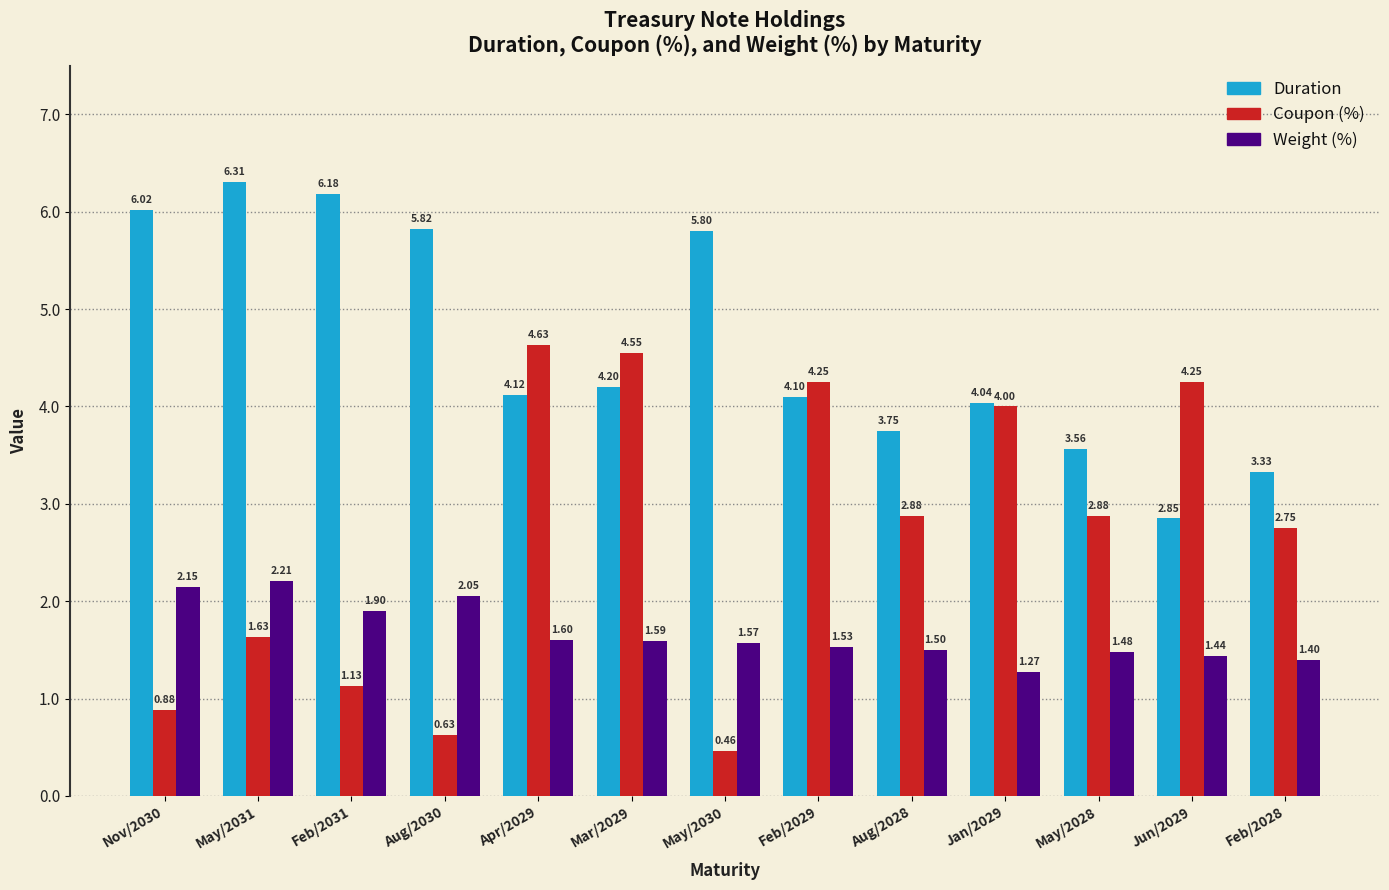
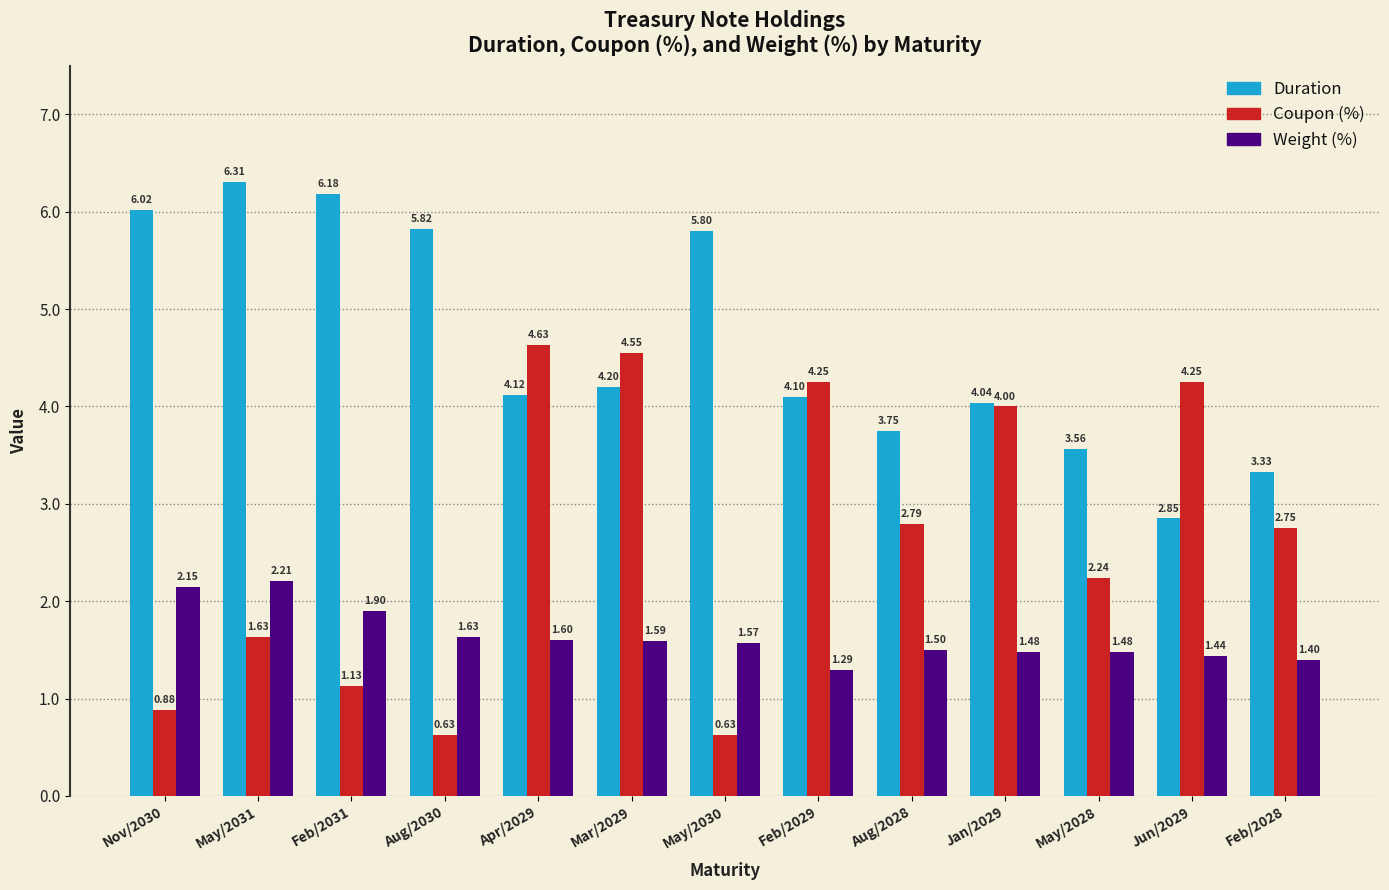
  {
    "Duration": {
      "Nov/2030": 6.02,
      "May/2031": 6.31,
      "Feb/2031": 6.18,
      "Aug/2030": 5.82,
      "Apr/2029": 4.12,
      "Mar/2029": 4.20,
      "May/2030": 5.80,
      "Feb/2029": 4.10,
      "Aug/2028": 3.75,
      "Jan/2029": 4.04,
      "May/2028": 3.56,
      "Jun/2029": 2.85,
      "Feb/2028": 3.33
    },
    "Coupon (%)": {
      "Nov/2030": 0.88,
      "May/2031": 1.63,
      "Feb/2031": 1.13,
      "Aug/2030": 0.63,
      "Apr/2029": 4.63,
      "Mar/2029": 4.55,
-     "May/2030": 0.46,
+     "May/2030": 0.63,
      "Feb/2029": 4.25,
-     "Aug/2028": 2.88,
+     "Aug/2028": 2.79,
      "Jan/2029": 4.00,
-     "May/2028": 2.88,
+     "May/2028": 2.24,
      "Jun/2029": 4.25,
      "Feb/2028": 2.75
    },
    "Weight (%)": {
      "Nov/2030": 2.15,
      "May/2031": 2.21,
      "Feb/2031": 1.90,
-     "Aug/2030": 2.05,
+     "Aug/2030": 1.63,
      "Apr/2029": 1.60,
      "Mar/2029": 1.59,
      "May/2030": 1.57,
-     "Feb/2029": 1.53,
+     "Feb/2029": 1.29,
      "Aug/2028": 1.50,
-     "Jan/2029": 1.27,
+     "Jan/2029": 1.48,
      "May/2028": 1.48,
      "Jun/2029": 1.44,
      "Feb/2028": 1.40
    }
  }
